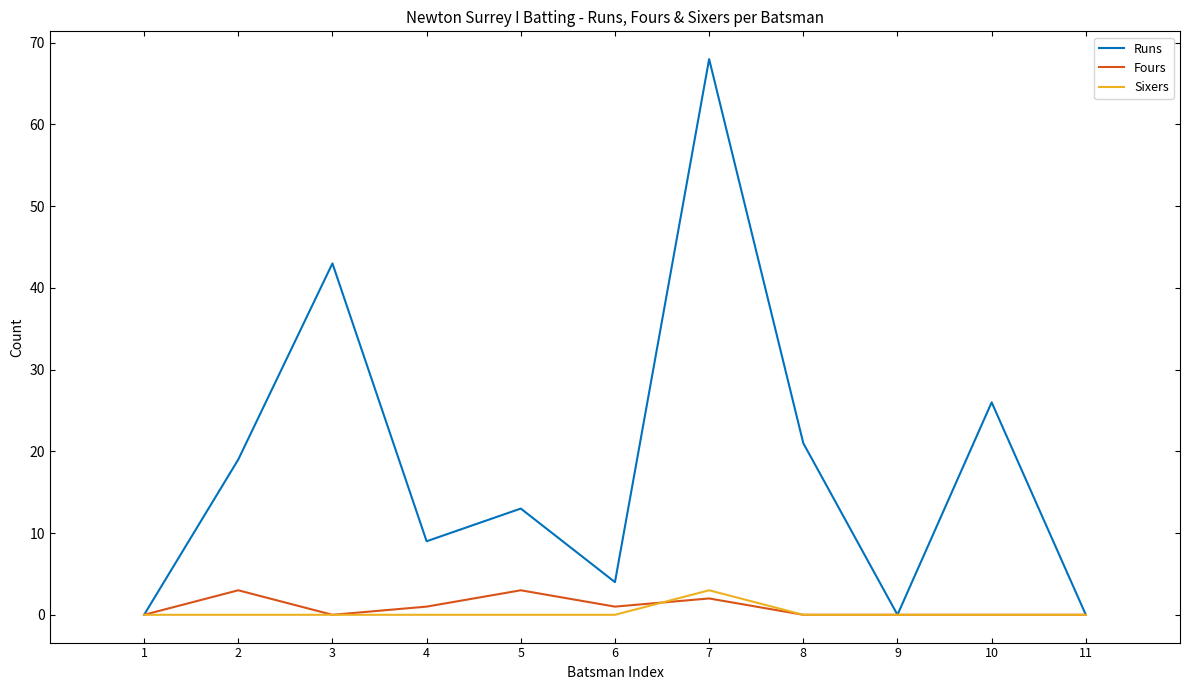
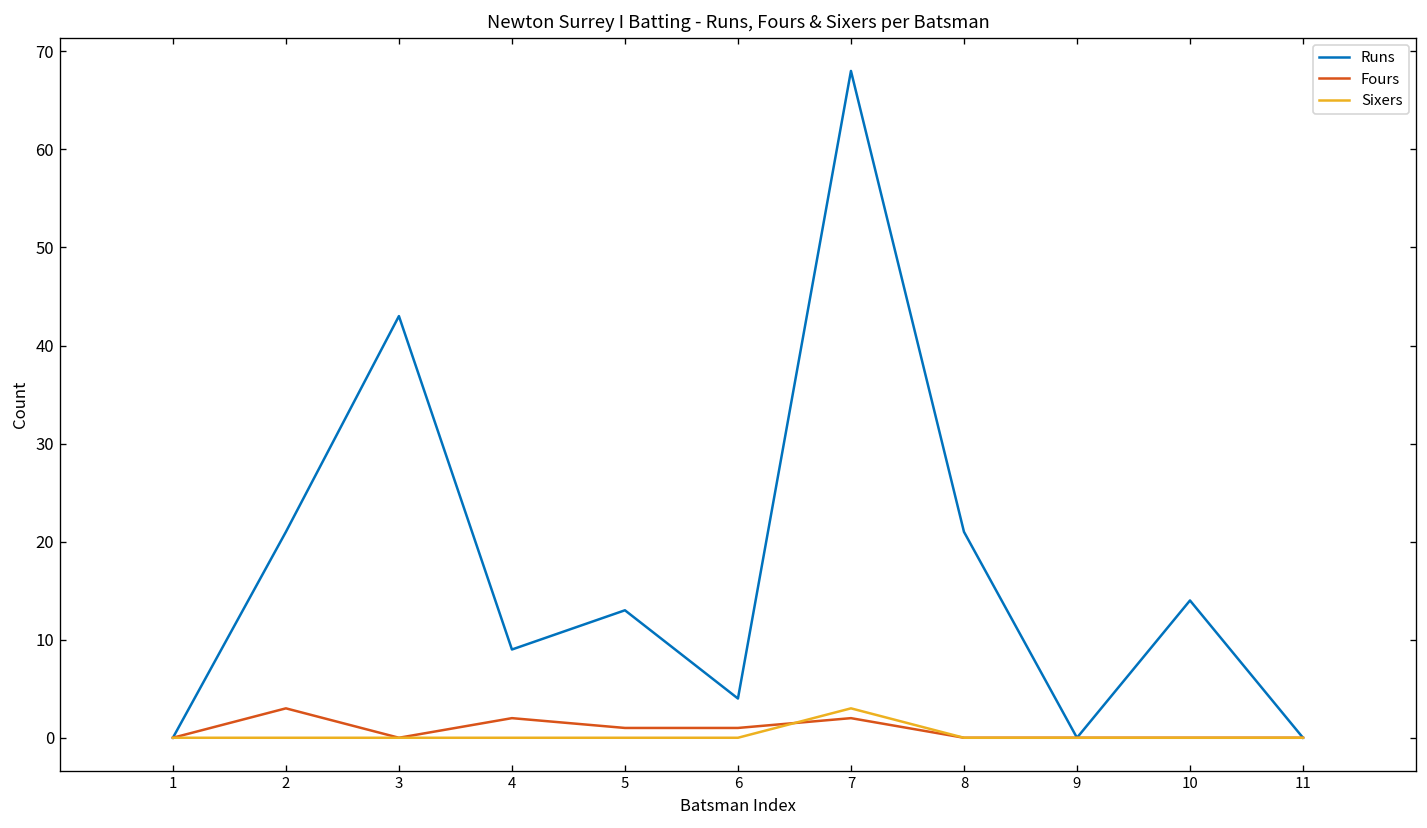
  {
    "Runs": {
-     "2": 19,
+     "2": 21,
      "3": 43,
      "4": 9,
      "5": 13,
      "6": 4,
      "7": 68,
      "8": 21,
-     "10": 26
+     "10": 14
    },
    "Fours": {
      "2": 3,
-     "4": 1,
-     "5": 3,
+     "4": 2,
+     "5": 1,
      "6": 1,
      "7": 2
    },
    "Sixers": {
      "2": 0,
      "4": 0,
      "5": 0,
      "6": 0,
      "7": 3
    }
  }
